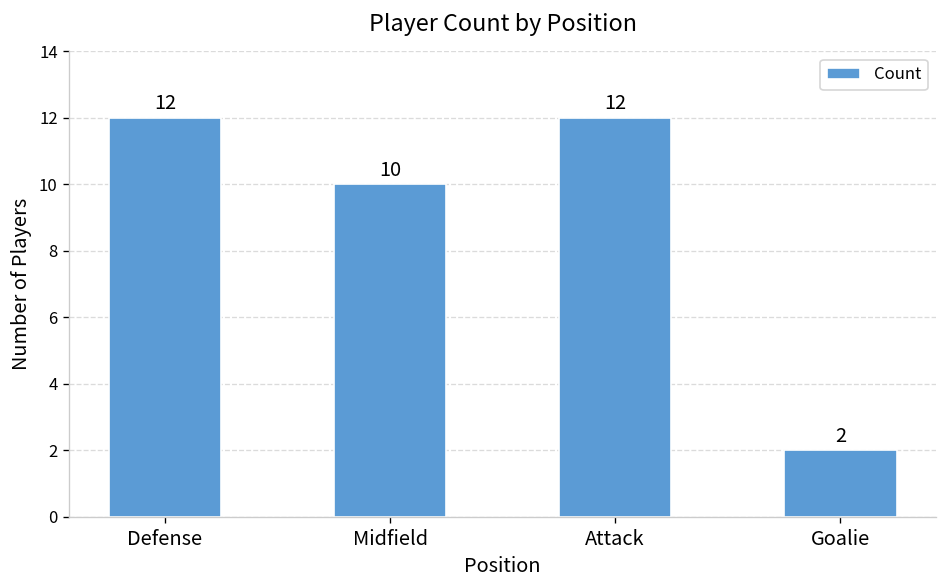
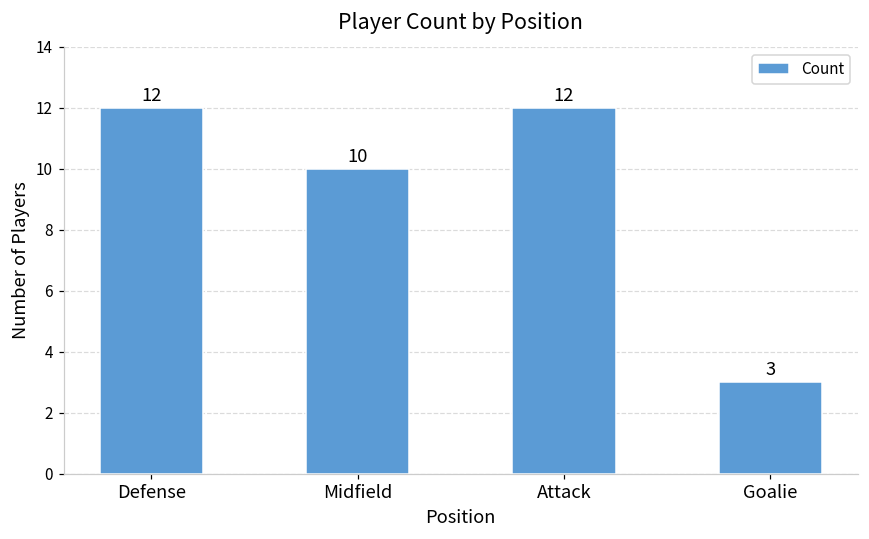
  {
    "Defense": 12,
    "Midfield": 10,
    "Attack": 12,
-   "Goalie": 2
+   "Goalie": 3
  }
